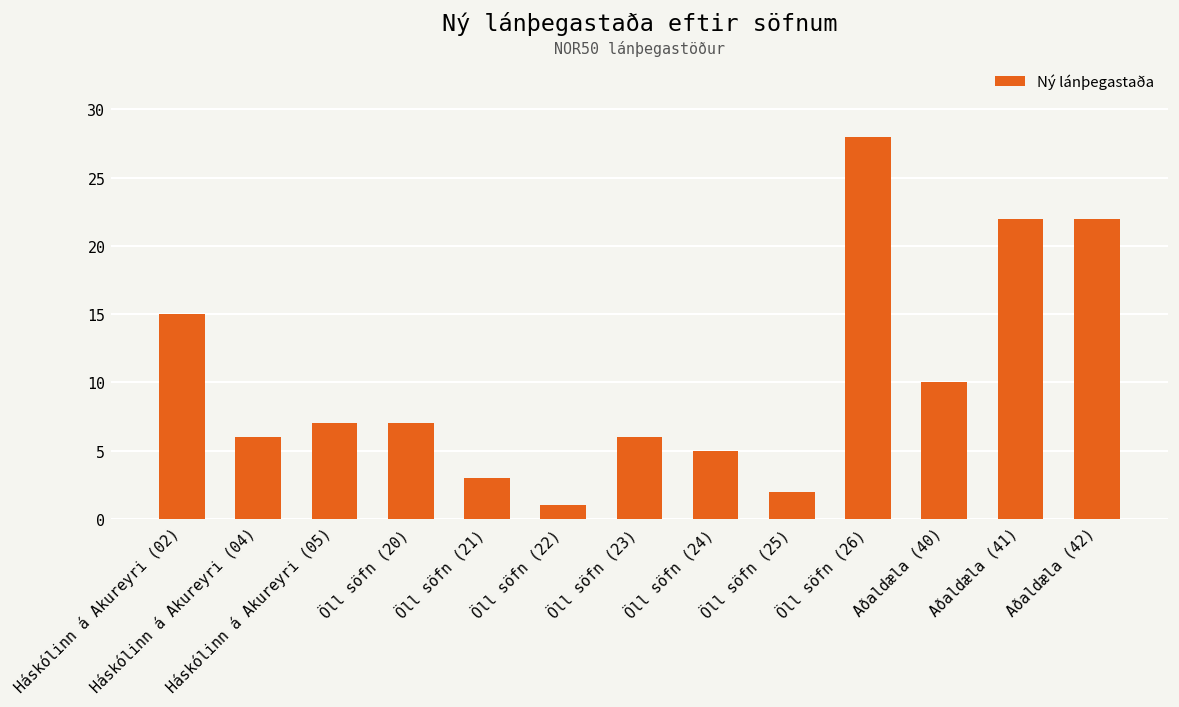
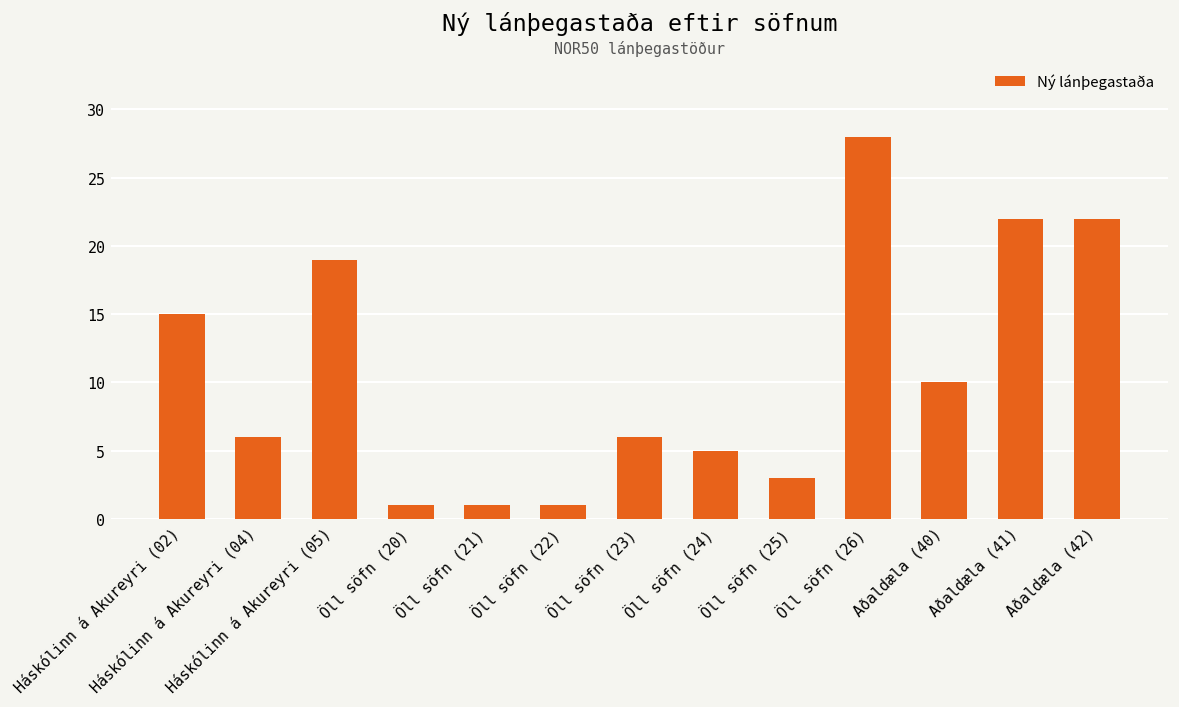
  {
    "Háskólinn á Akureyri (02)": 15,
    "Háskólinn á Akureyri (04)": 6,
-   "Háskólinn á Akureyri (05)": 7,
-   "Öll söfn (20)": 7,
-   "Öll söfn (21)": 3,
+   "Háskólinn á Akureyri (05)": 19,
+   "Öll söfn (20)": 1,
+   "Öll söfn (21)": 1,
    "Öll söfn (22)": 1,
    "Öll söfn (23)": 6,
    "Öll söfn (24)": 5,
-   "Öll söfn (25)": 2,
+   "Öll söfn (25)": 3,
    "Öll söfn (26)": 28,
    "Aðaldæla (40)": 10,
    "Aðaldæla (41)": 22,
    "Aðaldæla (42)": 22
  }
